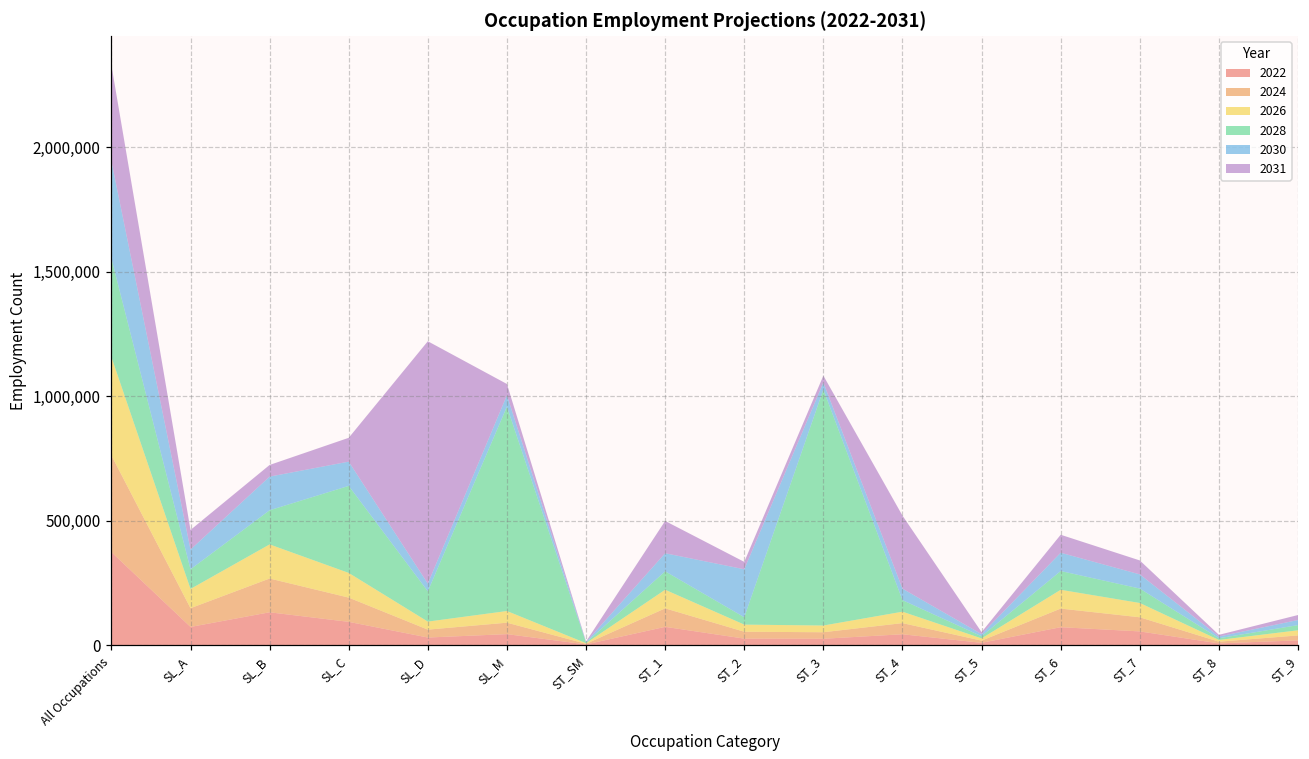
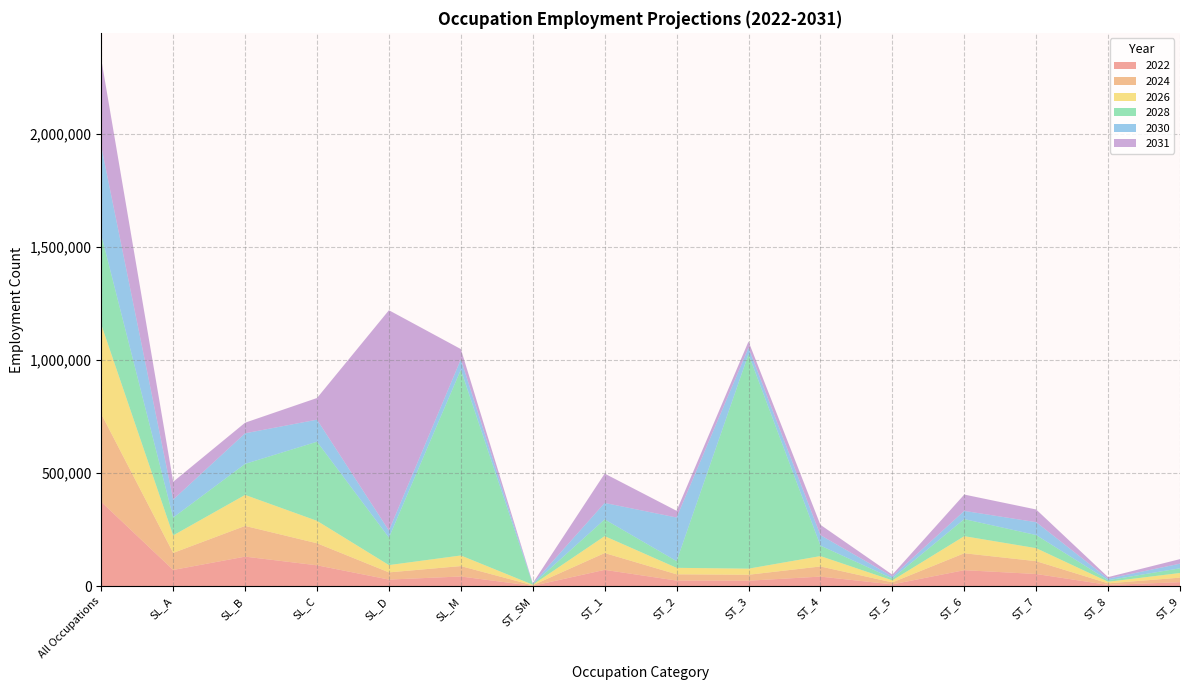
  {
    "2028": {
      "All Occupations": "400,000",
      "SL_A": "80,000",
      "SL_B": "140,000",
      "SL_C": "350,000",
      "SL_D": "120,000",
      "SL_M": "820,000",
      "ST_1": "70,000",
      "ST_2": "30,000",
      "ST_3": "950,000",
      "ST_4": "50,000",
      "ST_6": "80,000",
      "ST_7": "60,000",
      "ST_9": "20,000"
    },
    "2030": {
      "All Occupations": "390,000",
      "SL_A": "80,000",
      "SL_B": "140,000",
      "SL_C": "100,000",
      "SL_D": "30,000",
      "SL_M": "50,000",
      "ST_1": "70,000",
      "ST_2": "190,000",
      "ST_3": "30,000",
      "ST_4": "50,000",
-     "ST_6": "70,000",
+     "ST_6": "40,000",
      "ST_7": "60,000",
      "ST_9": "20,000"
    },
    "2031": {
      "All Occupations": "390,000",
      "SL_A": "80,000",
      "SL_B": "50,000",
      "SL_C": "100,000",
      "SL_D": "970,000",
      "SL_M": "50,000",
      "ST_1": "130,000",
      "ST_2": "30,000",
      "ST_3": "30,000",
-     "ST_4": "290,000",
+     "ST_4": "50,000",
      "ST_6": "70,000",
      "ST_7": "60,000",
      "ST_9": "20,000"
    }
  }
